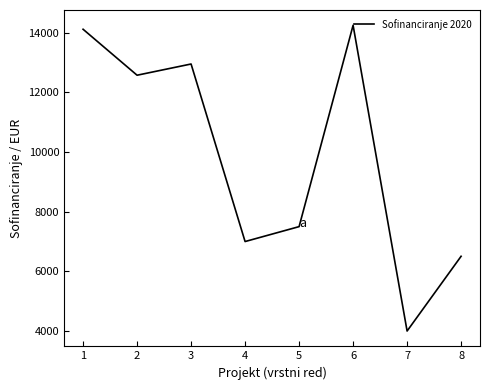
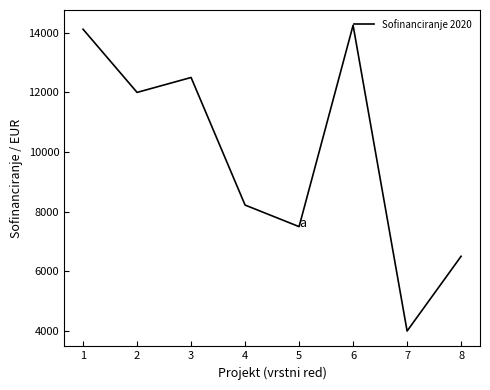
  {
    "1": 14100,
-   "2": 12600,
-   "3": 13000,
-   "4": 7000,
+   "2": 12000,
+   "3": 12500,
+   "4": 8200,
    "5": 7500,
    "6": 14300,
    "7": 4000,
    "8": 6500
  }
